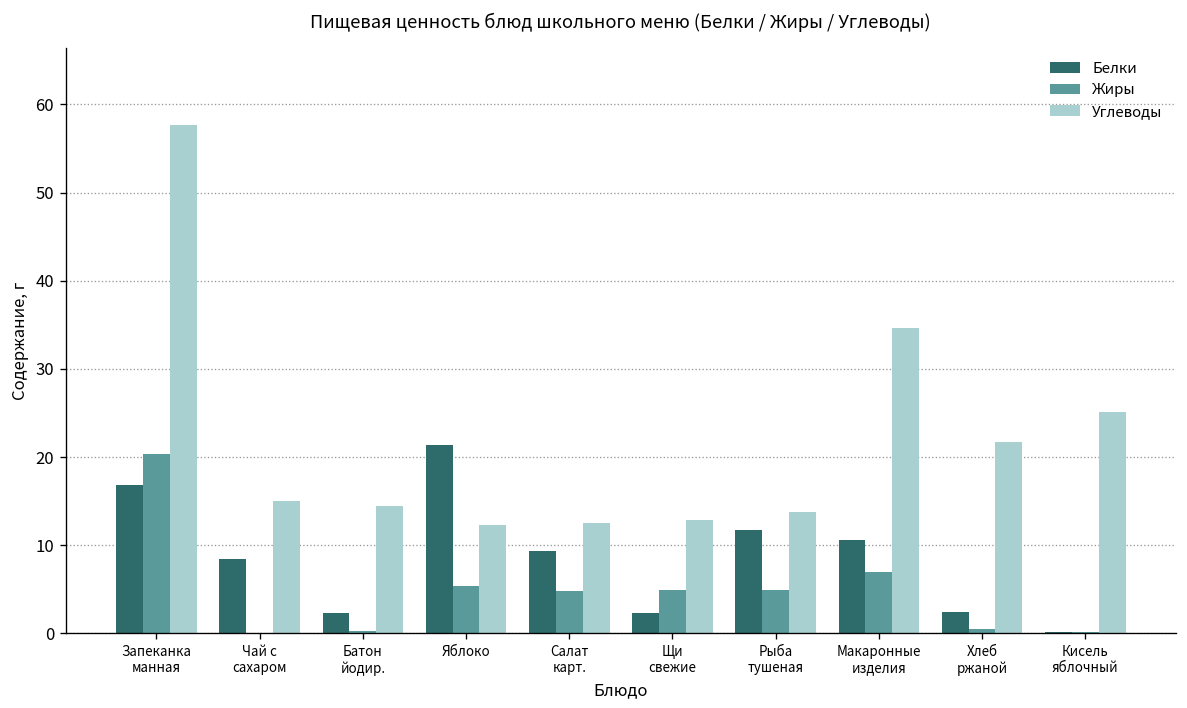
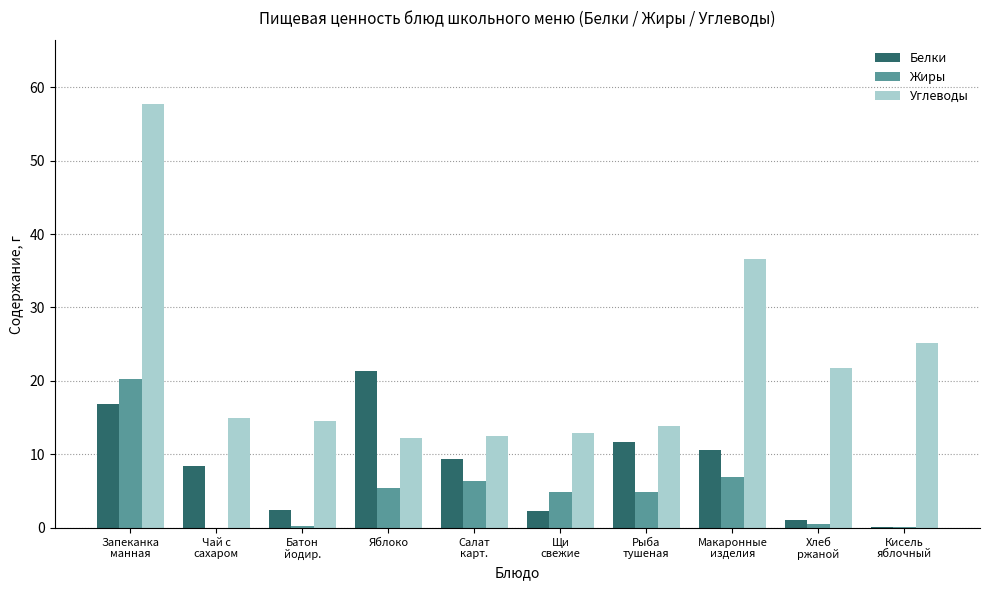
  {
    "Белки": {
      "Запеканка манная": 17,
      "Чай с сахаром": 8,
      "Батон йодир.": 2,
      "Яблоко": 21,
      "Салат карт.": 9,
      "Щи свежие": 2,
      "Рыба тушеная": 12,
      "Макаронные изделия": 11,
-     "Хлеб ржаной": 2
+     "Хлеб ржаной": 1
    },
    "Жиры": {
      "Запеканка манная": 20,
      "Чай с сахаром": 0,
      "Яблоко": 5,
-     "Салат карт.": 5,
+     "Салат карт.": 6,
      "Щи свежие": 5,
      "Рыба тушеная": 5,
      "Макаронные изделия": 7,
      "Хлеб ржаной": 0
    },
    "Углеводы": {
      "Запеканка манная": 58,
      "Чай с сахаром": 15,
      "Батон йодир.": 15,
      "Яблоко": 12,
      "Салат карт.": 13,
      "Щи свежие": 13,
      "Рыба тушеная": 14,
-     "Макаронные изделия": 35,
+     "Макаронные изделия": 37,
      "Хлеб ржаной": 22,
      "Кисель яблочный": 25
    }
  }
